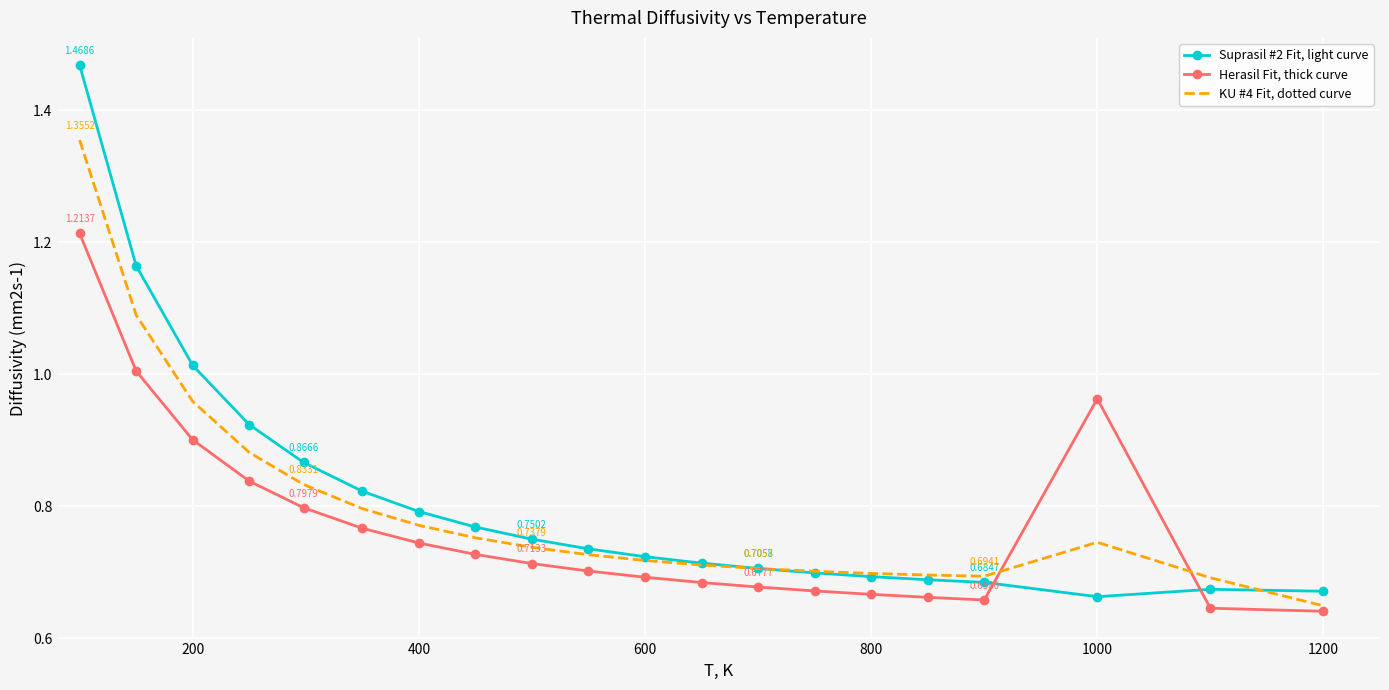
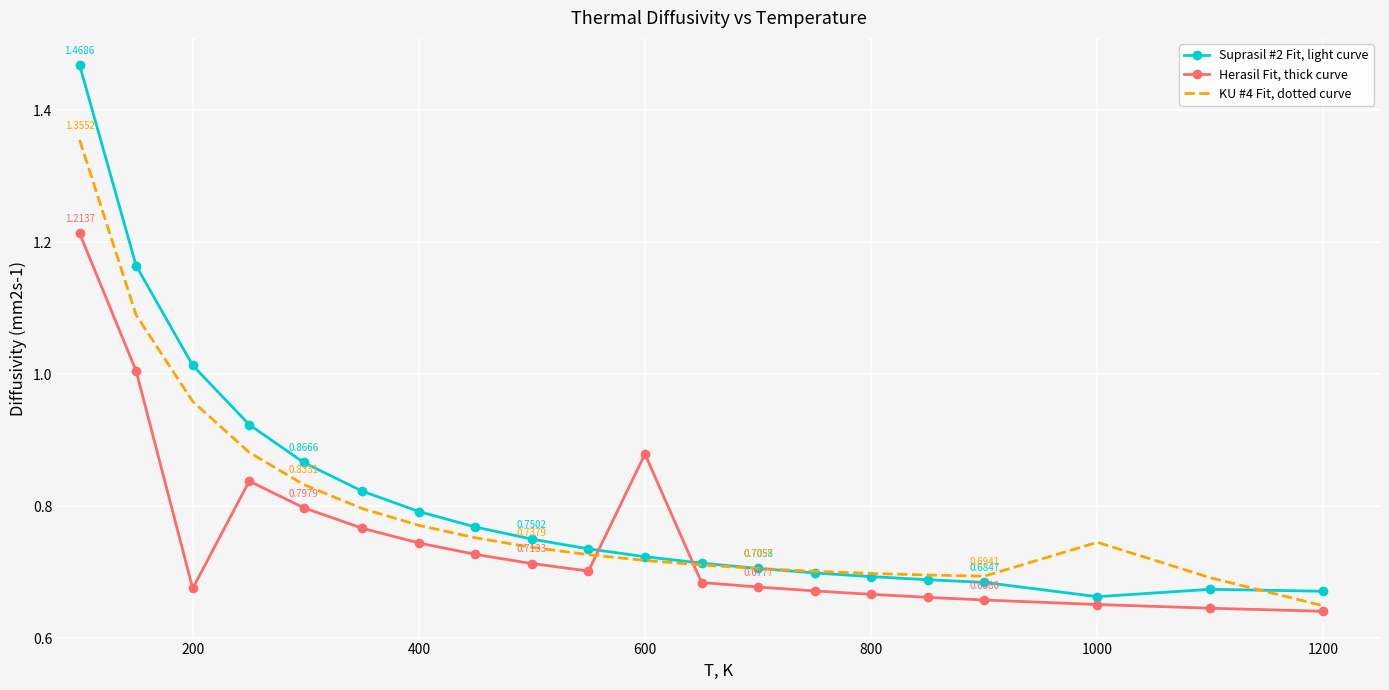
  {
    "Suprasil #2 Fit, light curve": {
      "200": 1.01,
      "400": 0.79,
      "600": 0.72,
      "800": 0.69,
      "1000": 0.66,
      "1200": 0.67
    },
    "Herasil Fit, thick curve": {
-     "200": 0.90,
+     "200": 0.68,
      "400": 0.74,
-     "600": 0.69,
+     "600": 0.88,
      "800": 0.67,
-     "1000": 0.96,
+     "1000": 0.65,
      "1200": 0.64
    },
    "KU #4 Fit, dotted curve": {
      "200": 0.96,
      "400": 0.77,
      "600": 0.72,
      "800": 0.70,
      "1000": 0.75,
      "1200": 0.65
    }
  }
